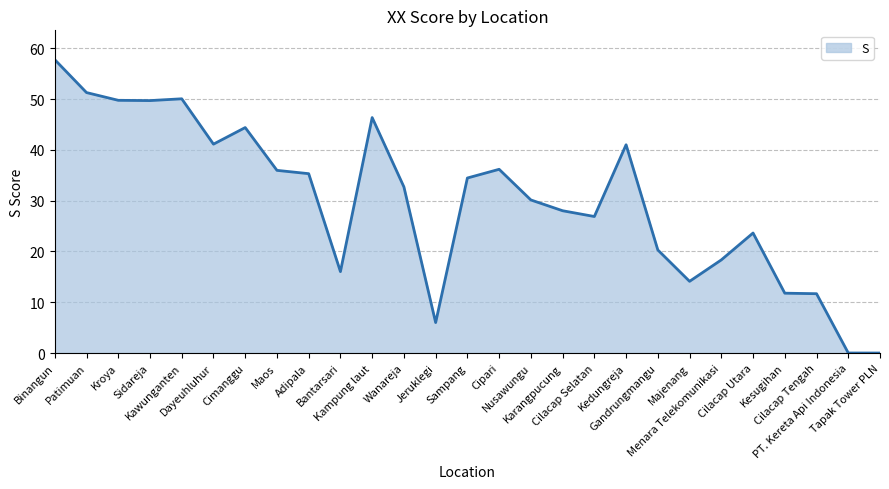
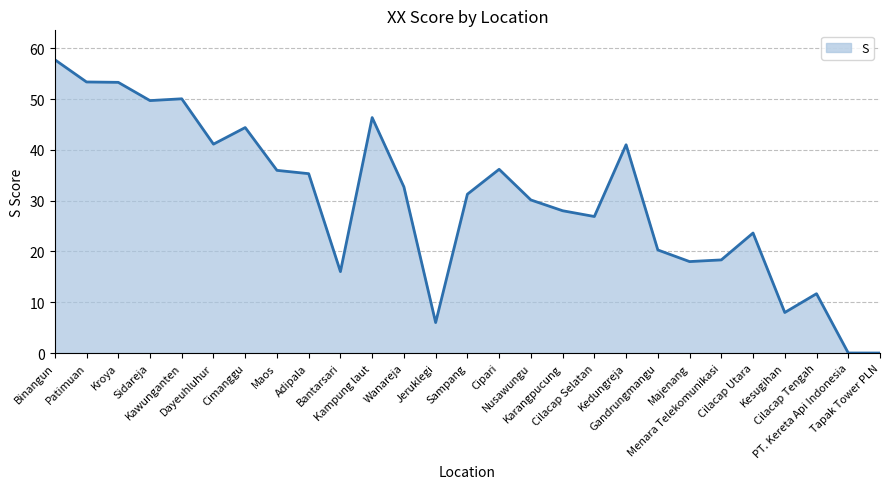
  {
    "Binangun": 58,
-   "Patimuan": 51,
-   "Kroya": 50,
+   "Patimuan": 53,
+   "Kroya": 53,
    "Sidareja": 50,
    "Kawunganten": 50,
    "Dayeuhluhur": 41,
    "Cimanggu": 44,
    "Maos": 36,
    "Adipala": 35,
    "Bantarsari": 16,
    "Kampung laut": 46,
    "Wanareja": 33,
    "Jeruklegi": 6,
-   "Sampang": 34,
+   "Sampang": 31,
    "Cipari": 36,
    "Nusawungu": 30,
    "Karangpucung": 28,
    "Cilacap Selatan": 27,
    "Kedungreja": 41,
    "Gandrungmangu": 20,
-   "Majenang": 14,
+   "Majenang": 18,
    "Menara Telekomunikasi": 18,
    "Cilacap Utara": 24,
-   "Kesugihan": 12,
+   "Kesugihan": 8,
    "Cilacap Tengah": 12,
    "PT. Kereta Api Indonesia": 0,
    "Tapak Tower PLN": 0
  }
